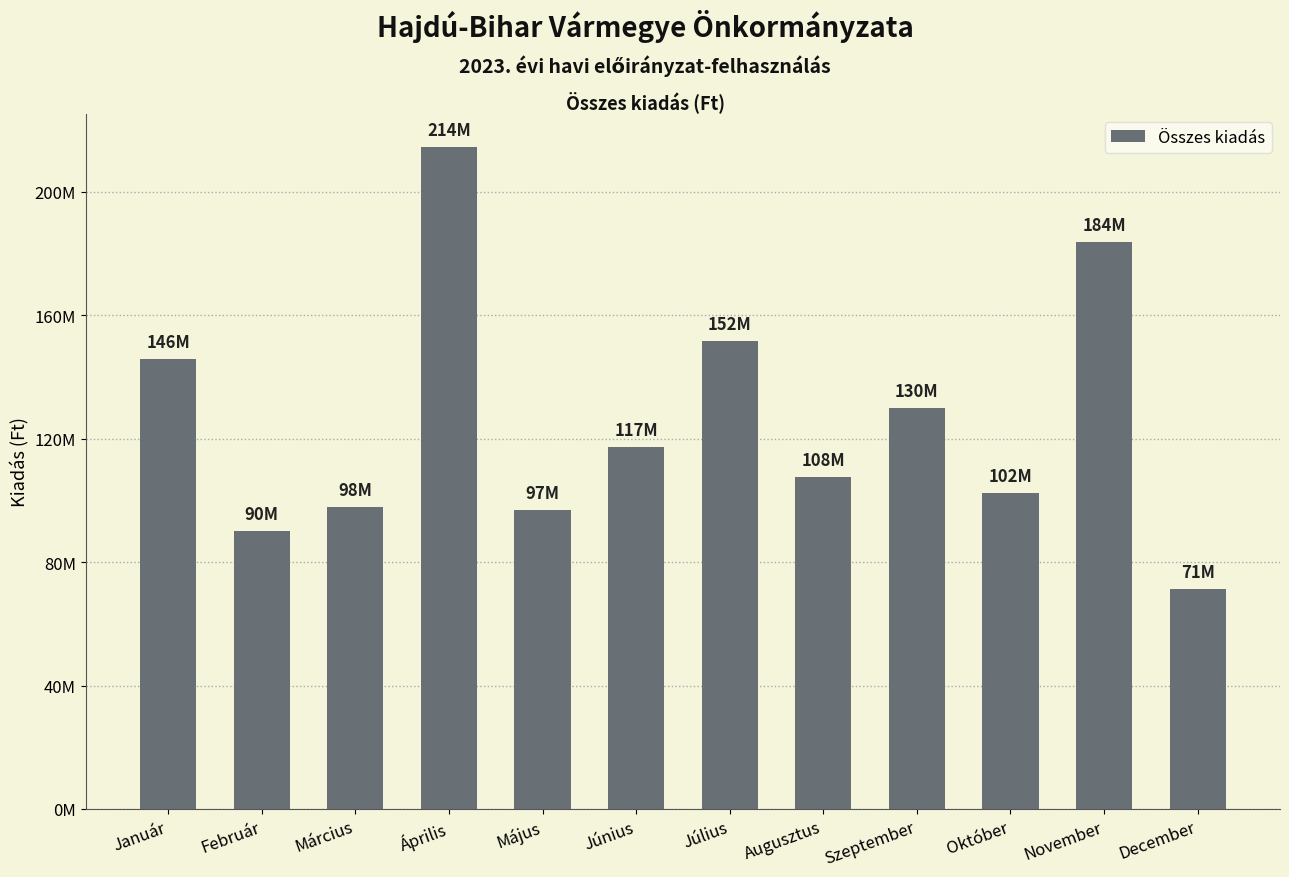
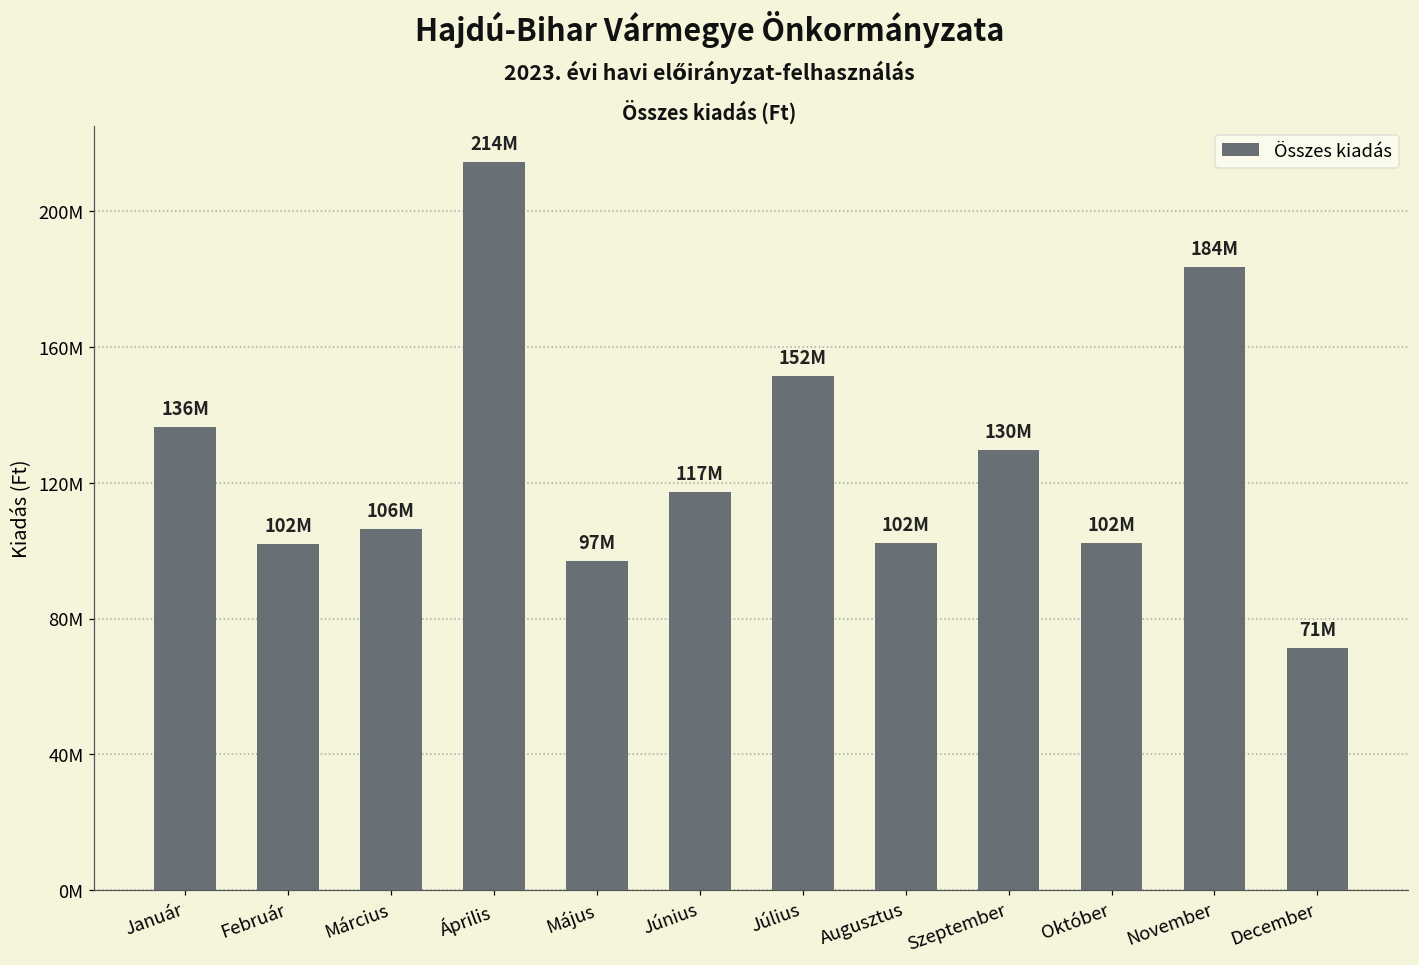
  {
-   "Január": "146M",
-   "Február": "90M",
-   "Március": "98M",
+   "Január": "136M",
+   "Február": "102M",
+   "Március": "106M",
    "Április": "214M",
    "Május": "97M",
    "Június": "117M",
    "Július": "152M",
-   "Augusztus": "108M",
+   "Augusztus": "102M",
    "Szeptember": "130M",
    "Október": "102M",
    "November": "184M",
    "December": "71M"
  }
